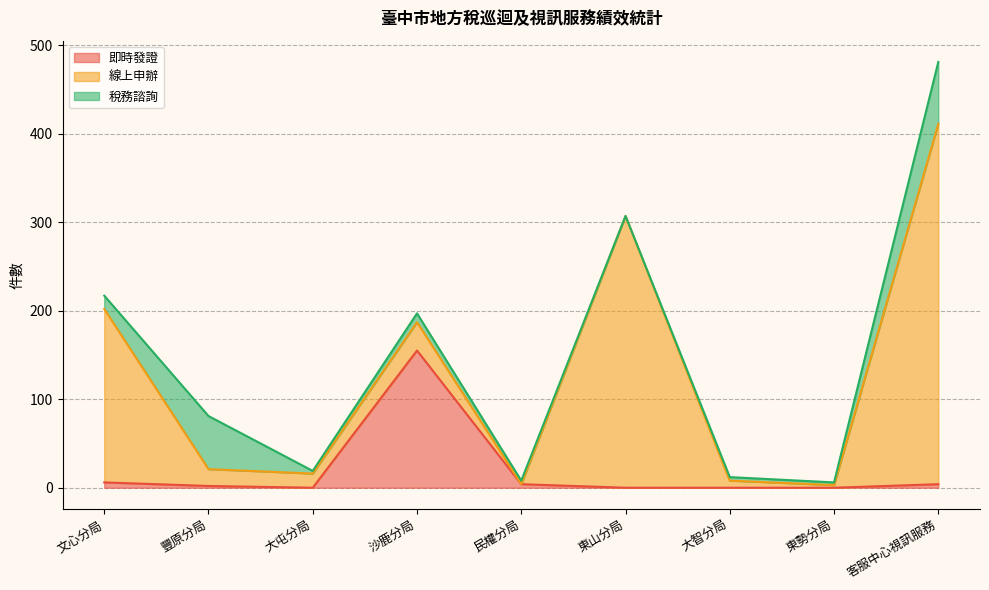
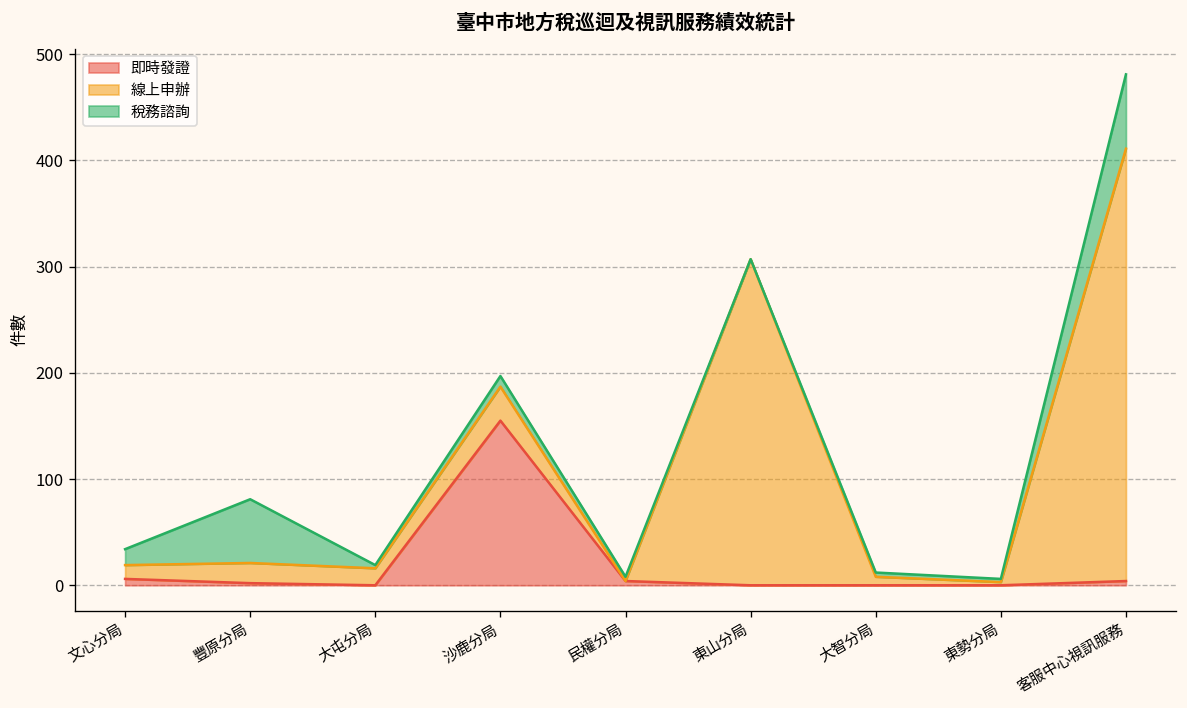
  {
    "即時發證": {
      "文心分局": 10,
      "豐原分局": 0,
      "大屯分局": 0,
      "沙鹿分局": 160,
      "東山分局": 0,
      "大智分局": 0,
      "東勢分局": 0,
      "客服中心視訊服務": 0
    },
    "線上申辦": {
-     "文心分局": 200,
+     "文心分局": 10,
      "豐原分局": 20,
      "大屯分局": 20,
      "沙鹿分局": 30,
      "大智分局": 10,
      "東勢分局": 0,
      "客服中心視訊服務": 410
    },
    "稅務諮詢": {
      "文心分局": 20,
      "豐原分局": 60,
      "大屯分局": 0,
      "沙鹿分局": 10,
      "民權分局": 0,
      "大智分局": 0,
      "東勢分局": 0,
      "客服中心視訊服務": 70
    }
  }
